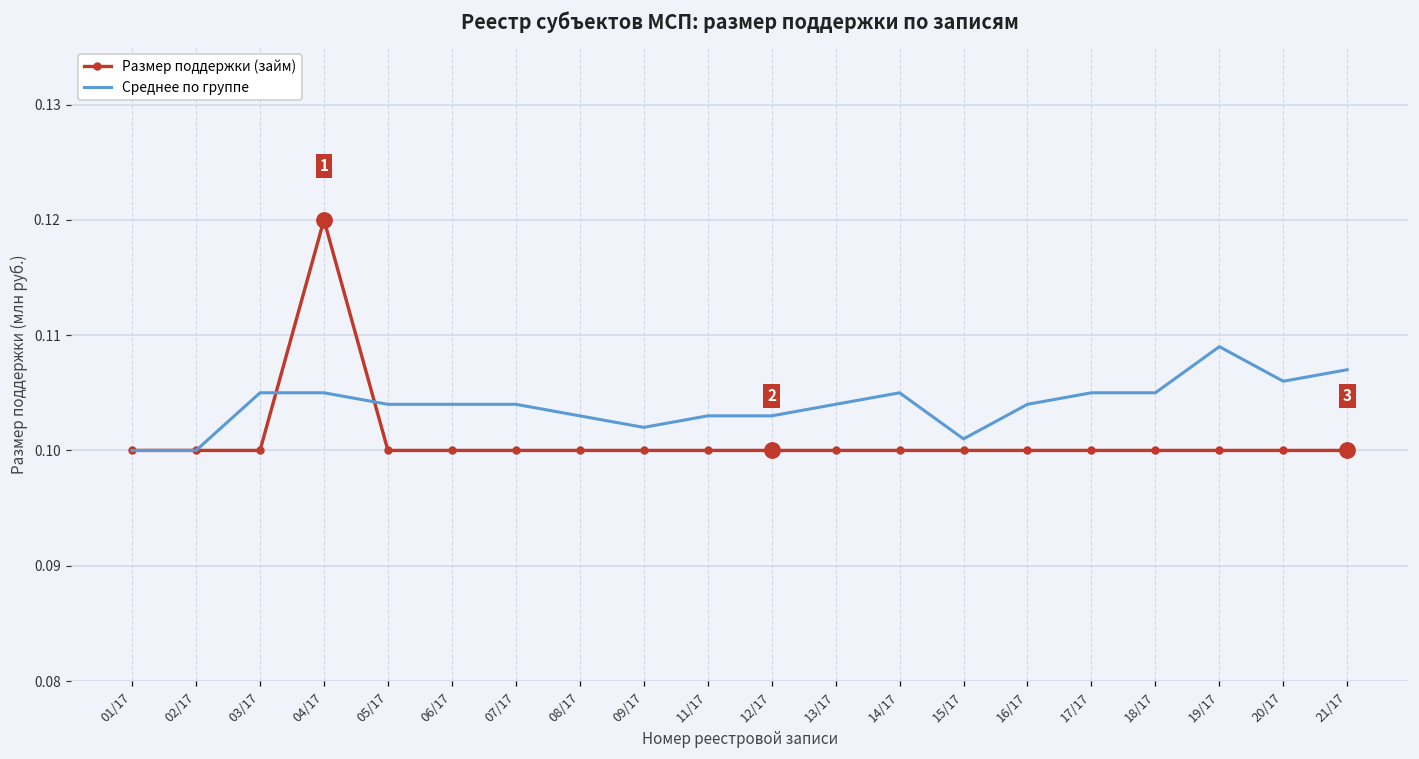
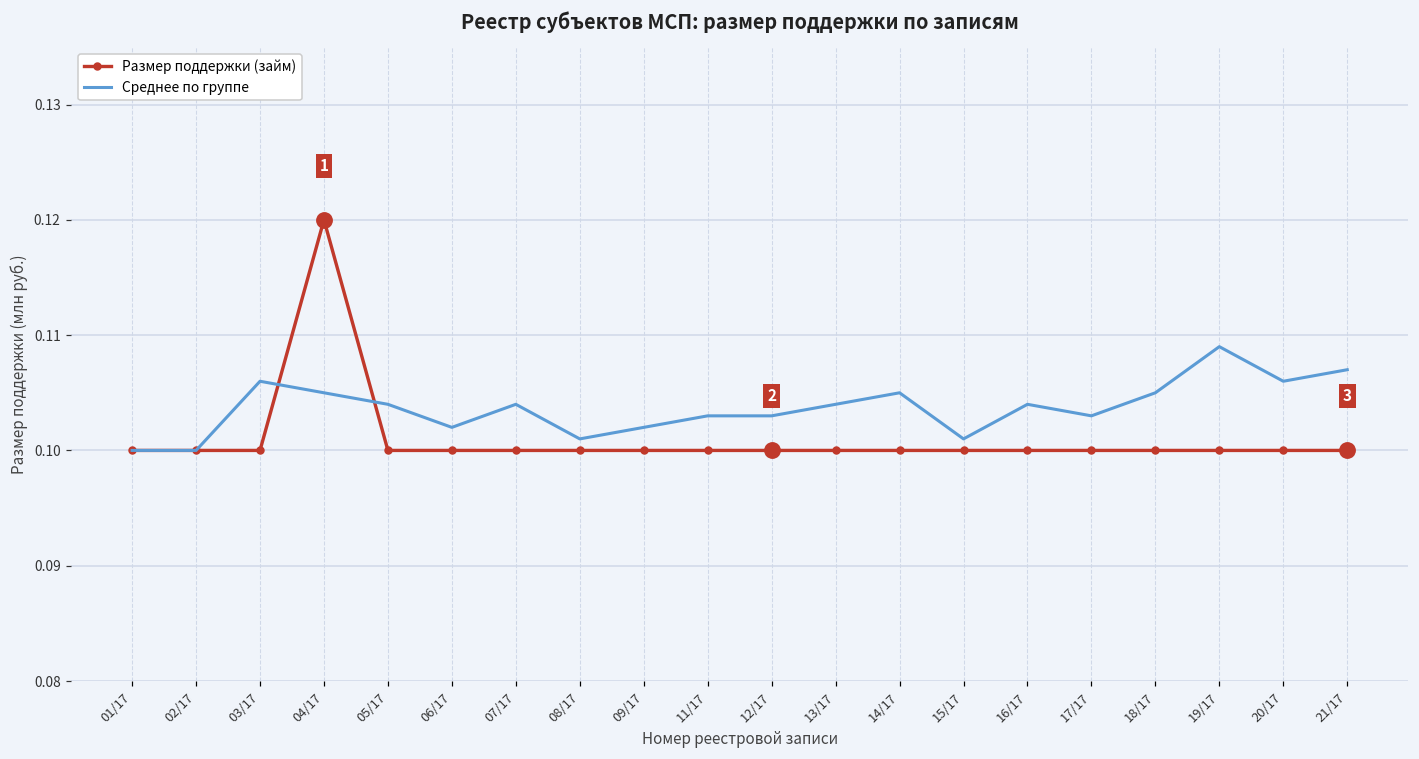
  {
    "Среднее по группе": {
-     "03/17": 0.105,
+     "03/17": 0.106,
      "04/17": 0.105,
      "05/17": 0.104,
-     "06/17": 0.104,
+     "06/17": 0.102,
      "07/17": 0.104,
-     "08/17": 0.103,
+     "08/17": 0.101,
      "09/17": 0.102,
      "11/17": 0.103,
      "13/17": 0.104,
      "14/17": 0.105,
      "15/17": 0.101,
      "16/17": 0.104,
-     "17/17": 0.105,
+     "17/17": 0.103,
      "18/17": 0.105,
      "19/17": 0.109,
      "20/17": 0.106
    }
  }
